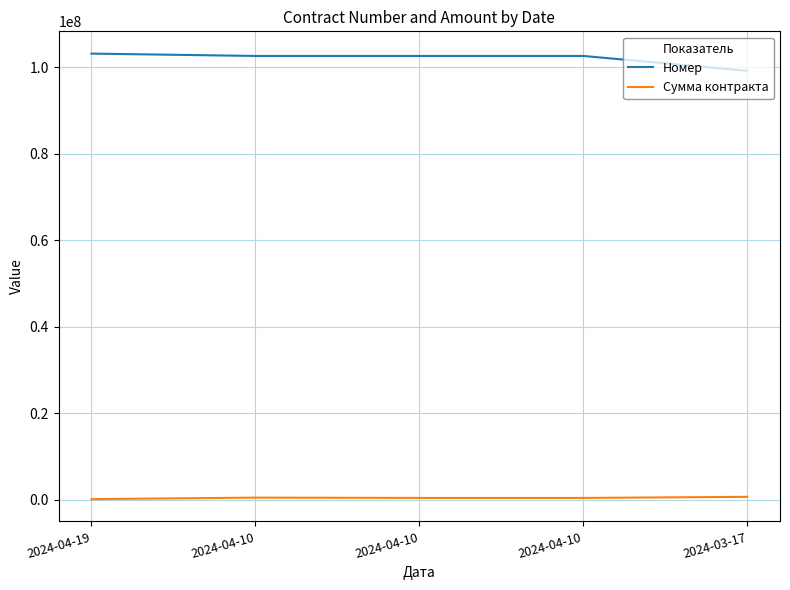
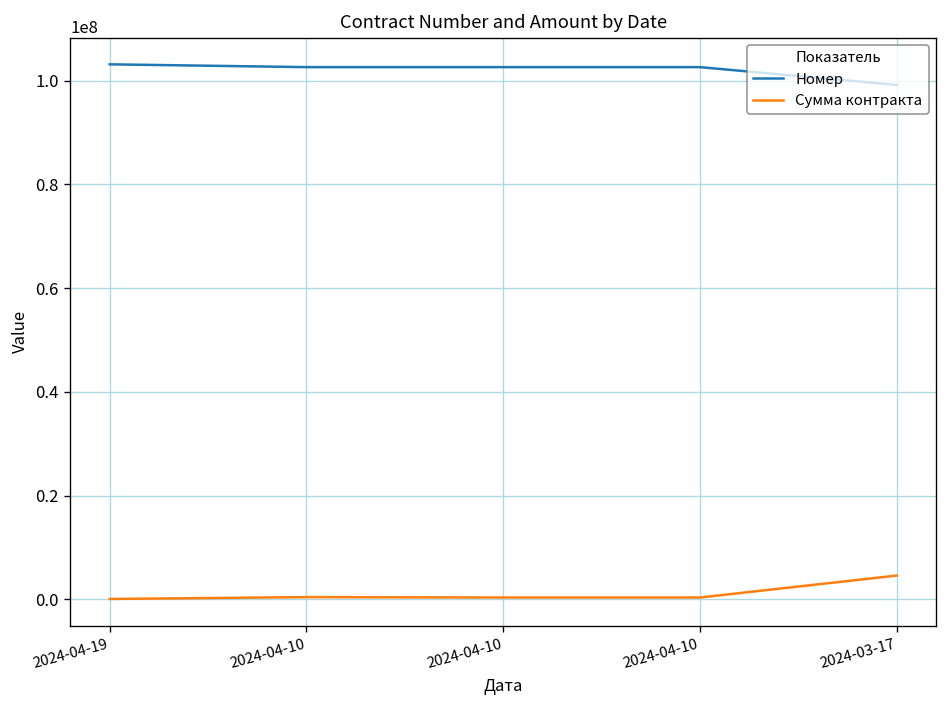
  {
    "Номер": {
      "2024-04-19": 103000000
    },
    "Сумма контракта": {
      "2024-04-19": 0,
-     "2024-03-17": 1000000
+     "2024-03-17": 5000000
    }
  }
